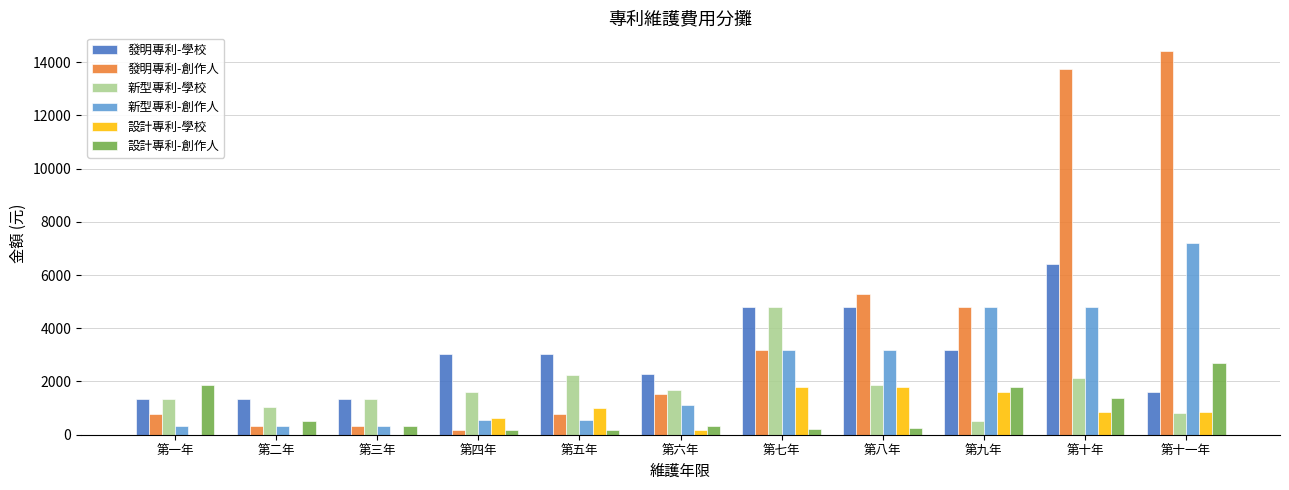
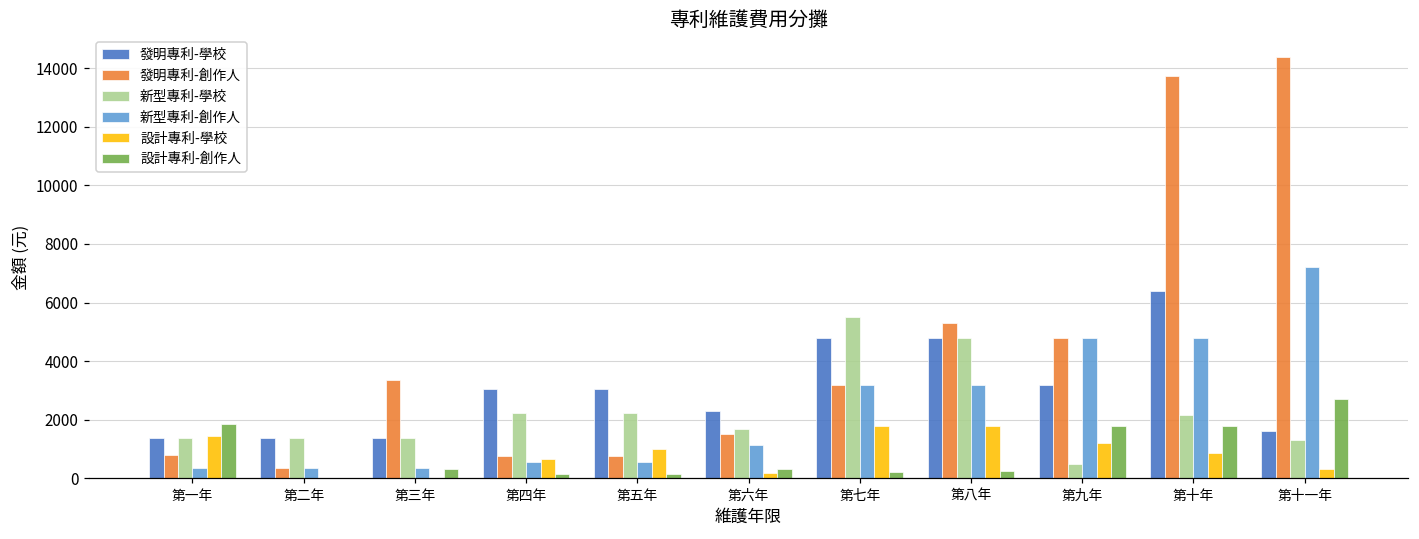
  {
    "發明專利-創作人": {
      "第一年": 800,
      "第二年": 300,
-     "第三年": 300,
-     "第四年": 200,
+     "第三年": 3300,
+     "第四年": 800,
      "第五年": 800,
      "第六年": 1500,
      "第七年": 3200,
      "第八年": 5300,
      "第九年": 4800,
      "第十年": 13700,
      "第十一年": 14400
    },
    "新型專利-學校": {
      "第一年": 1400,
-     "第二年": 1000,
+     "第二年": 1400,
      "第三年": 1400,
-     "第四年": 1600,
+     "第四年": 2200,
      "第五年": 2200,
      "第六年": 1700,
-     "第七年": 4800,
-     "第八年": 1900,
+     "第七年": 5500,
+     "第八年": 4800,
      "第九年": 500,
      "第十年": 2100,
-     "第十一年": 800
+     "第十一年": 1300
    },
    "設計專利-學校": {
-     "第一年": 0,
+     "第一年": 1400,
      "第二年": 0,
      "第三年": 0,
      "第四年": 600,
      "第五年": 1000,
      "第六年": 200,
      "第七年": 1800,
      "第八年": 1800,
-     "第九年": 1600,
+     "第九年": 1200,
      "第十年": 800,
-     "第十一年": 900
+     "第十一年": 300
    },
    "設計專利-創作人": {
      "第一年": 1900,
-     "第二年": 500,
+     "第二年": 0,
      "第三年": 300,
      "第四年": 200,
      "第五年": 200,
      "第六年": 300,
      "第七年": 200,
      "第八年": 200,
      "第九年": 1800,
-     "第十年": 1400,
+     "第十年": 1800,
      "第十一年": 2700
    }
  }
